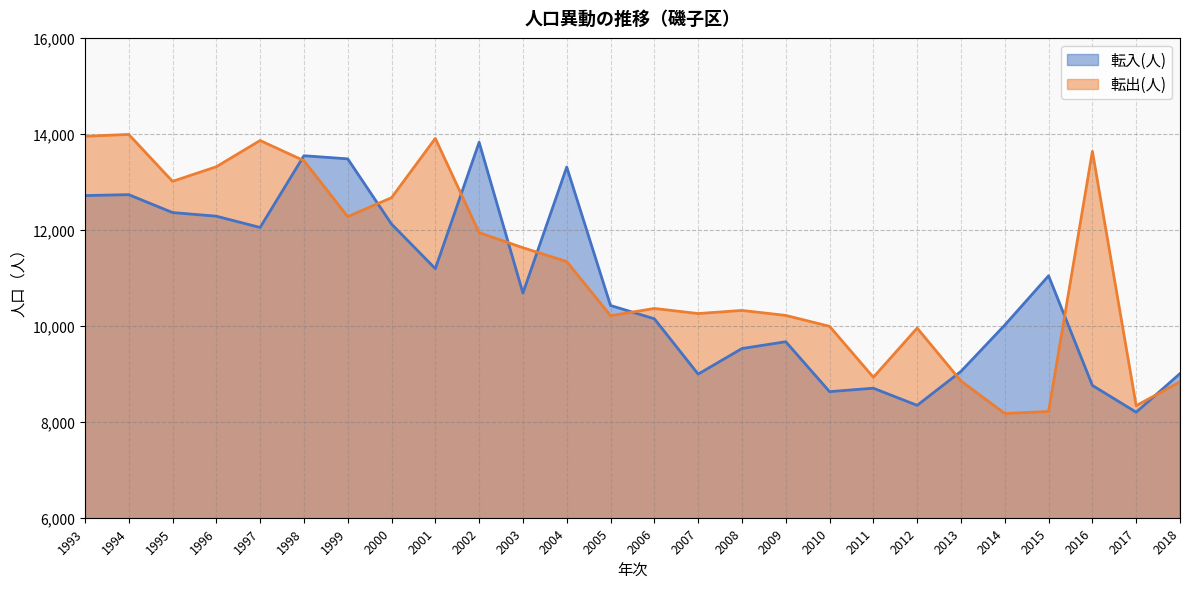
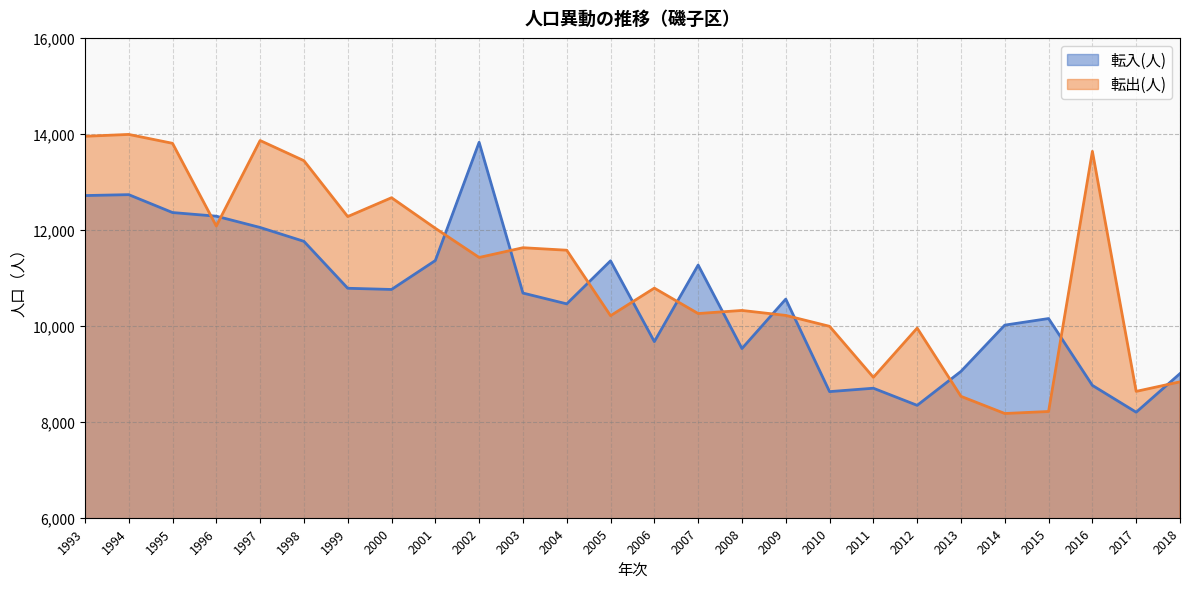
  {
    "転入(人)": {
      "1993": "12,700",
      "1994": "12,700",
      "1995": "12,400",
      "1996": "12,300",
      "1997": "12,000",
-     "1998": "13,500",
-     "1999": "13,500",
-     "2000": "12,100",
-     "2001": "11,200",
+     "1998": "11,800",
+     "1999": "10,800",
+     "2000": "10,800",
+     "2001": "11,400",
      "2002": "13,800",
      "2003": "10,700",
-     "2004": "13,300",
-     "2005": "10,400",
-     "2006": "10,100",
-     "2007": "9,000",
+     "2004": "10,500",
+     "2005": "11,400",
+     "2006": "9,700",
+     "2007": "11,300",
      "2008": "9,500",
-     "2009": "9,700",
+     "2009": "10,600",
      "2010": "8,600",
      "2011": "8,700",
      "2012": "8,300",
      "2013": "9,100",
      "2014": "10,000",
-     "2015": "11,000",
+     "2015": "10,200",
      "2016": "8,800",
      "2017": "8,200",
      "2018": "9,000"
    },
    "転出(人)": {
      "1993": "13,900",
      "1994": "14,000",
-     "1995": "13,000",
-     "1996": "13,300",
+     "1995": "13,800",
+     "1996": "12,100",
      "1997": "13,900",
      "1998": "13,400",
      "1999": "12,300",
      "2000": "12,700",
-     "2001": "13,900",
-     "2002": "11,900",
+     "2001": "12,000",
+     "2002": "11,400",
      "2003": "11,600",
-     "2004": "11,300",
+     "2004": "11,600",
      "2005": "10,200",
-     "2006": "10,400",
+     "2006": "10,800",
      "2007": "10,300",
      "2008": "10,300",
      "2009": "10,200",
      "2010": "10,000",
      "2011": "8,900",
      "2012": "10,000",
-     "2013": "8,800",
+     "2013": "8,500",
      "2014": "8,200",
      "2015": "8,200",
      "2016": "13,600",
-     "2017": "8,300",
+     "2017": "8,600",
      "2018": "8,800"
    }
  }
